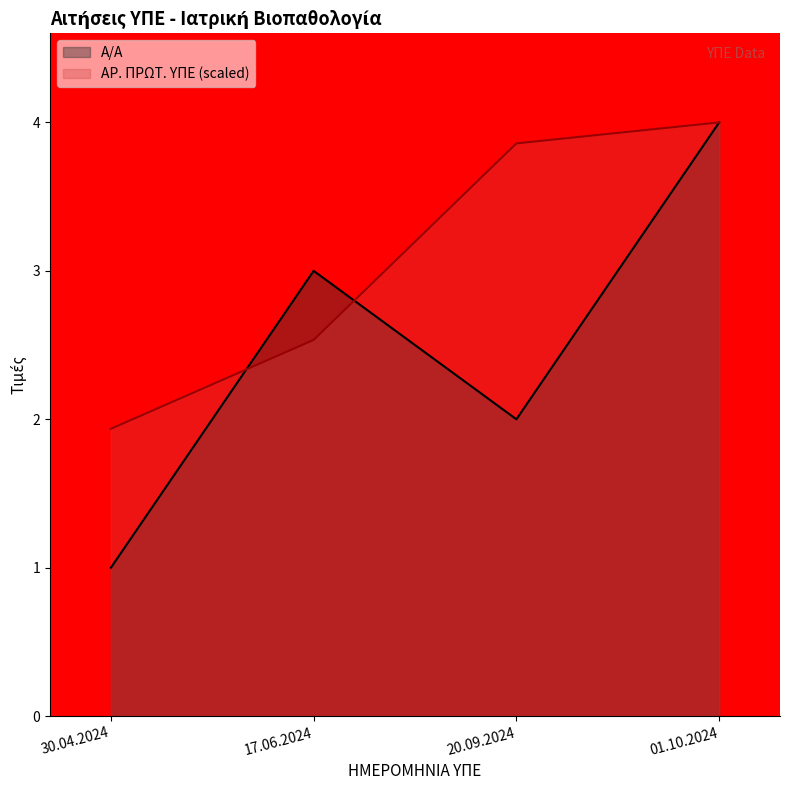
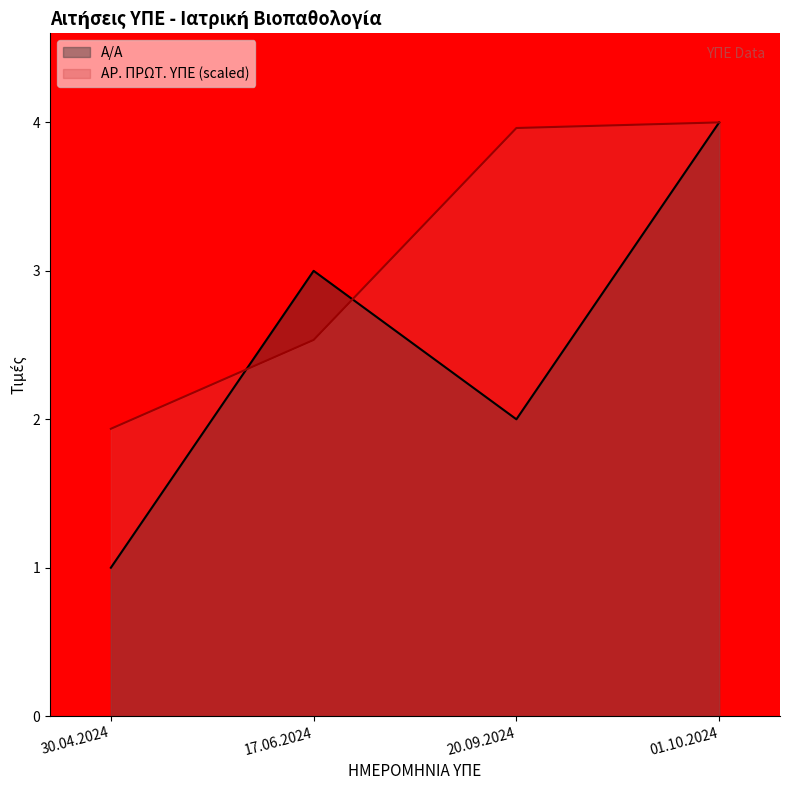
  {
    "Α/Α": {
      "30.04.2024": 1.00,
      "17.06.2024": 3.00,
      "20.09.2024": 2.00
    },
    "ΑΡ. ΠΡΩΤ. ΥΠΕ (scaled)": {
      "30.04.2024": 1.94,
      "17.06.2024": 2.53,
-     "20.09.2024": 3.86
+     "20.09.2024": 3.96
    }
  }
